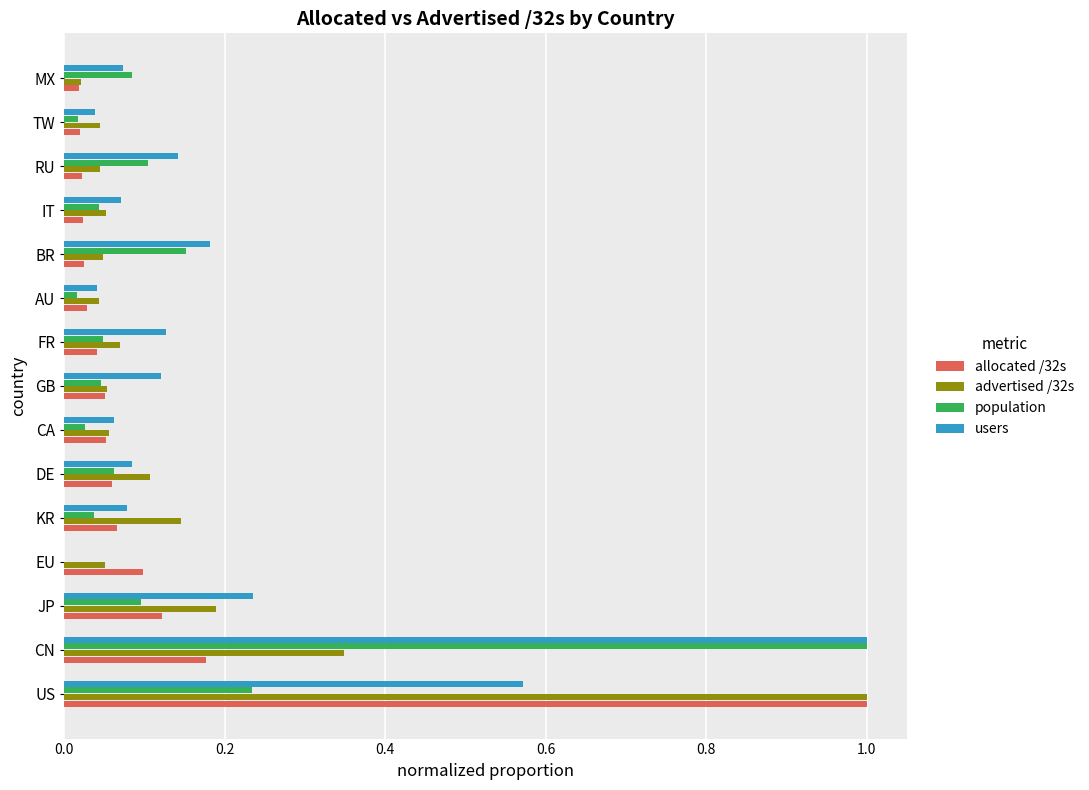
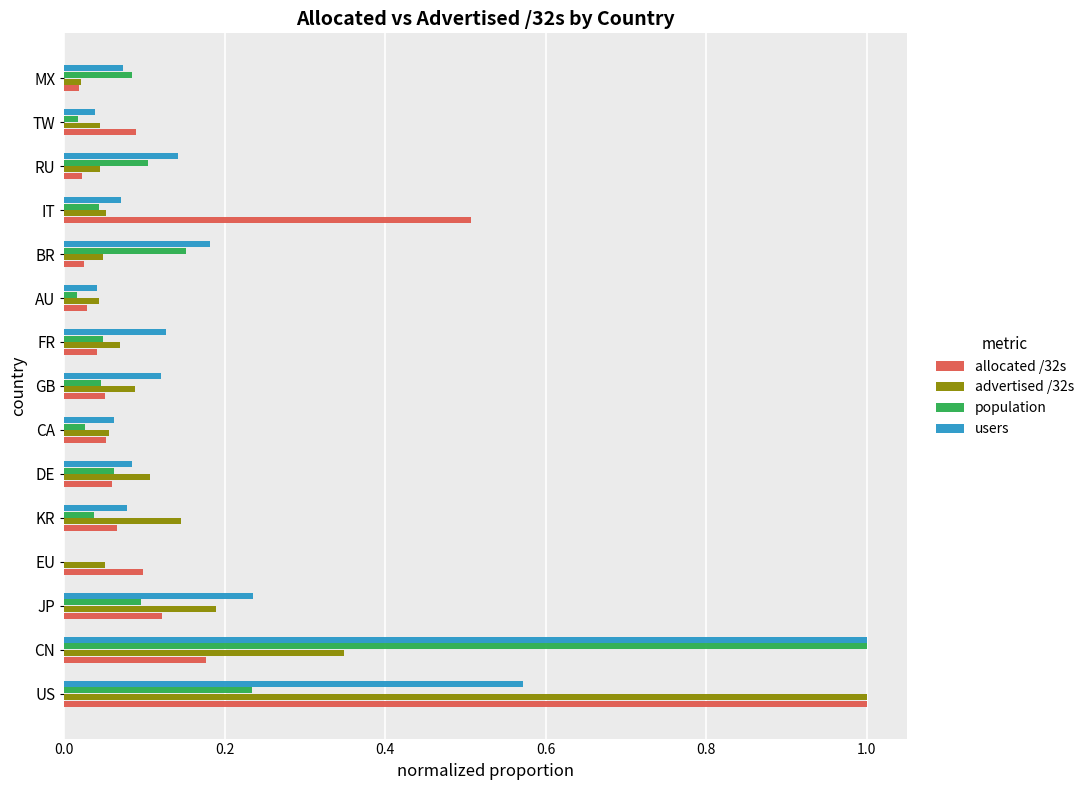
  {
    "allocated /32s": {
      "MX": 0.02,
-     "TW": 0.02,
+     "TW": 0.09,
      "RU": 0.02,
-     "IT": 0.02,
+     "IT": 0.51,
      "BR": 0.03,
      "AU": 0.03,
      "FR": 0.04,
      "GB": 0.05,
      "CA": 0.05,
      "DE": 0.06,
      "KR": 0.07,
      "EU": 0.10,
      "JP": 0.12,
      "CN": 0.18,
      "US": 1.00
    },
    "advertised /32s": {
      "MX": 0.02,
      "TW": 0.05,
      "RU": 0.05,
      "IT": 0.05,
      "BR": 0.05,
      "AU": 0.04,
      "FR": 0.07,
-     "GB": 0.05,
+     "GB": 0.09,
      "CA": 0.06,
      "DE": 0.11,
      "KR": 0.15,
      "EU": 0.05,
      "JP": 0.19,
      "CN": 0.35,
      "US": 1.00
    },
    "population": {
      "MX": 0.08,
      "TW": 0.02,
      "RU": 0.10,
      "IT": 0.04,
      "BR": 0.15,
      "AU": 0.02,
      "FR": 0.05,
      "GB": 0.05,
      "CA": 0.03,
      "DE": 0.06,
      "KR": 0.04,
      "EU": 0.00,
      "JP": 0.10,
      "CN": 1.00,
      "US": 0.23
    },
    "users": {
      "MX": 0.07,
      "TW": 0.04,
      "RU": 0.14,
      "IT": 0.07,
      "BR": 0.18,
      "AU": 0.04,
      "FR": 0.13,
      "GB": 0.12,
      "CA": 0.06,
      "DE": 0.08,
      "KR": 0.08,
      "EU": 0.00,
      "JP": 0.24,
      "CN": 1.00,
      "US": 0.57
    }
  }
